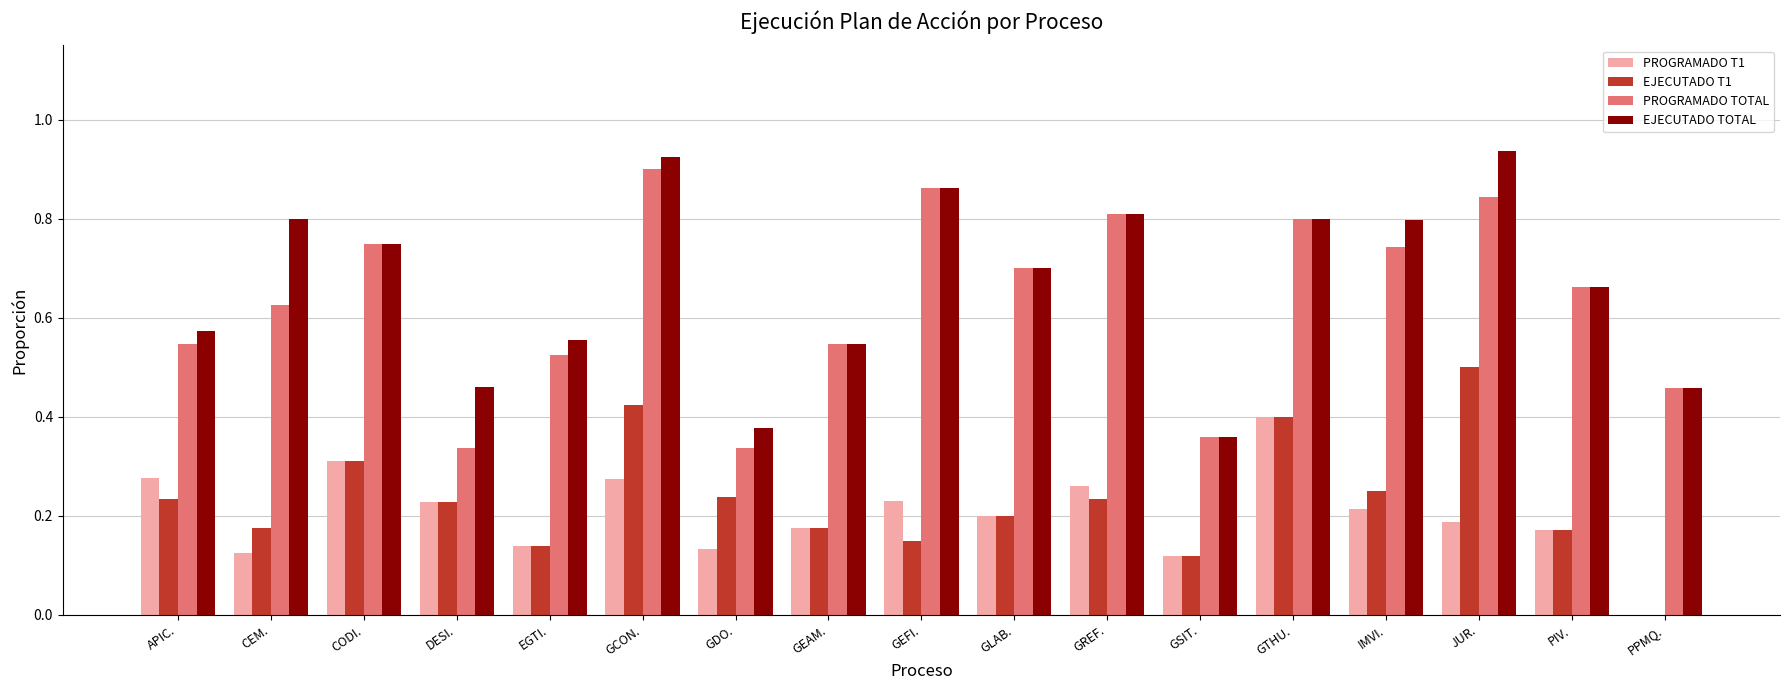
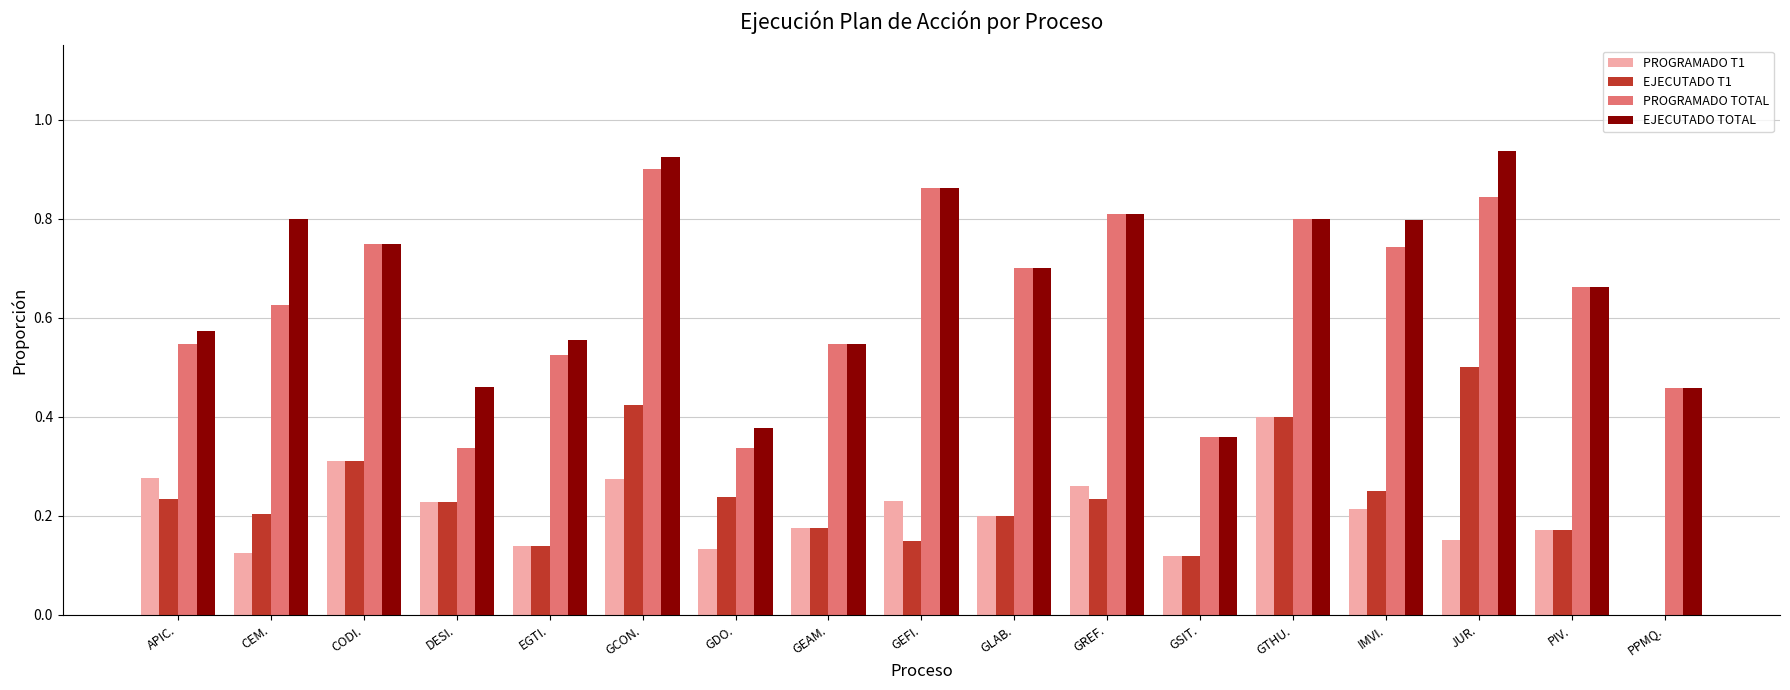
  {
    "PROGRAMADO T1": {
      "APIC.": 0.28,
      "CEM.": 0.13,
      "CODI.": 0.31,
      "DESI.": 0.23,
      "EGTI.": 0.14,
      "GCON.": 0.28,
      "GDO.": 0.13,
      "GEAM.": 0.18,
      "GEFI.": 0.23,
      "GLAB.": 0.20,
      "GREF.": 0.26,
      "GSIT.": 0.12,
      "GTHU.": 0.40,
      "IMVI.": 0.21,
-     "JUR.": 0.19,
+     "JUR.": 0.15,
      "PIV.": 0.17,
      "PPMQ.": 0.00
    },
    "EJECUTADO T1": {
      "APIC.": 0.24,
-     "CEM.": 0.18,
+     "CEM.": 0.20,
      "CODI.": 0.31,
      "DESI.": 0.23,
      "EGTI.": 0.14,
      "GCON.": 0.43,
      "GDO.": 0.24,
      "GEAM.": 0.18,
      "GEFI.": 0.15,
      "GLAB.": 0.20,
      "GREF.": 0.23,
      "GSIT.": 0.12,
      "GTHU.": 0.40,
      "IMVI.": 0.25,
      "JUR.": 0.50,
      "PIV.": 0.17,
      "PPMQ.": 0.00
    },
    "PROGRAMADO TOTAL": {
      "APIC.": 0.55,
      "CEM.": 0.63,
      "CODI.": 0.75,
      "DESI.": 0.34,
      "EGTI.": 0.53,
      "GCON.": 0.90,
      "GDO.": 0.34,
      "GEAM.": 0.55,
      "GEFI.": 0.86,
      "GLAB.": 0.70,
      "GREF.": 0.81,
      "GSIT.": 0.36,
      "GTHU.": 0.80,
      "IMVI.": 0.74,
      "JUR.": 0.84,
      "PIV.": 0.66,
      "PPMQ.": 0.46
    },
    "EJECUTADO TOTAL": {
      "APIC.": 0.57,
      "CEM.": 0.80,
      "CODI.": 0.75,
      "DESI.": 0.46,
      "EGTI.": 0.56,
      "GCON.": 0.93,
      "GDO.": 0.38,
      "GEAM.": 0.55,
      "GEFI.": 0.86,
      "GLAB.": 0.70,
      "GREF.": 0.81,
      "GSIT.": 0.36,
      "GTHU.": 0.80,
      "IMVI.": 0.80,
      "JUR.": 0.94,
      "PIV.": 0.66,
      "PPMQ.": 0.46
    }
  }
